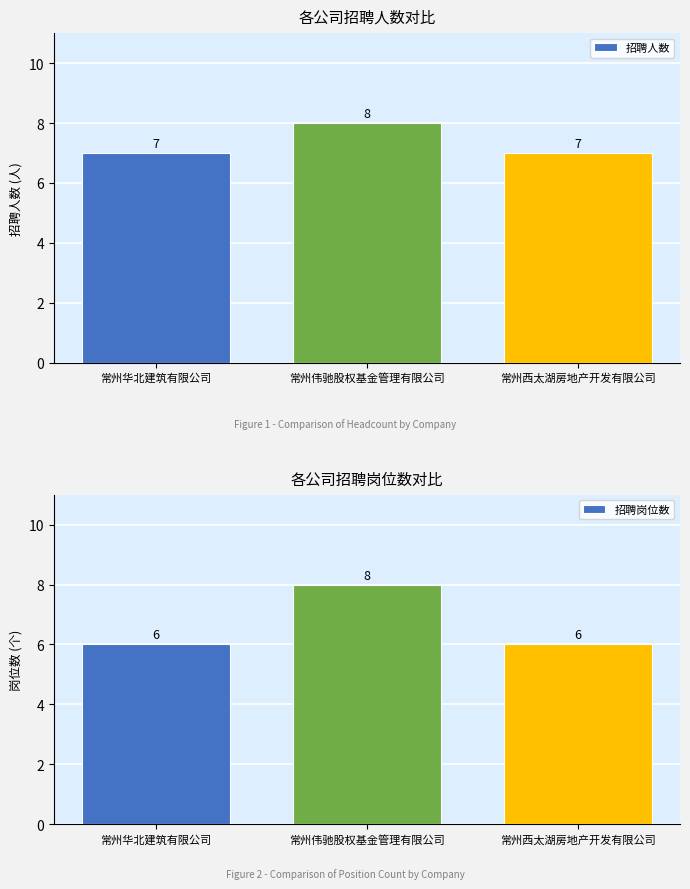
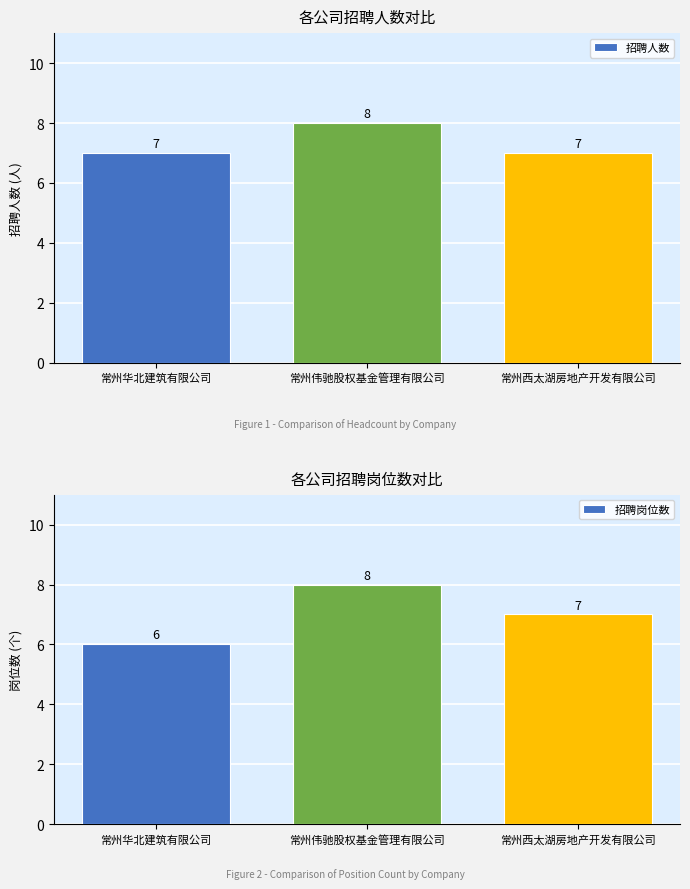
  {
    "各公司招聘岗位数对比": {
      "常州华北建筑有限公司": 6,
      "常州伟驰股权基金管理有限公司": 8,
-     "常州西太湖房地产开发有限公司": 6
+     "常州西太湖房地产开发有限公司": 7
    }
  }
